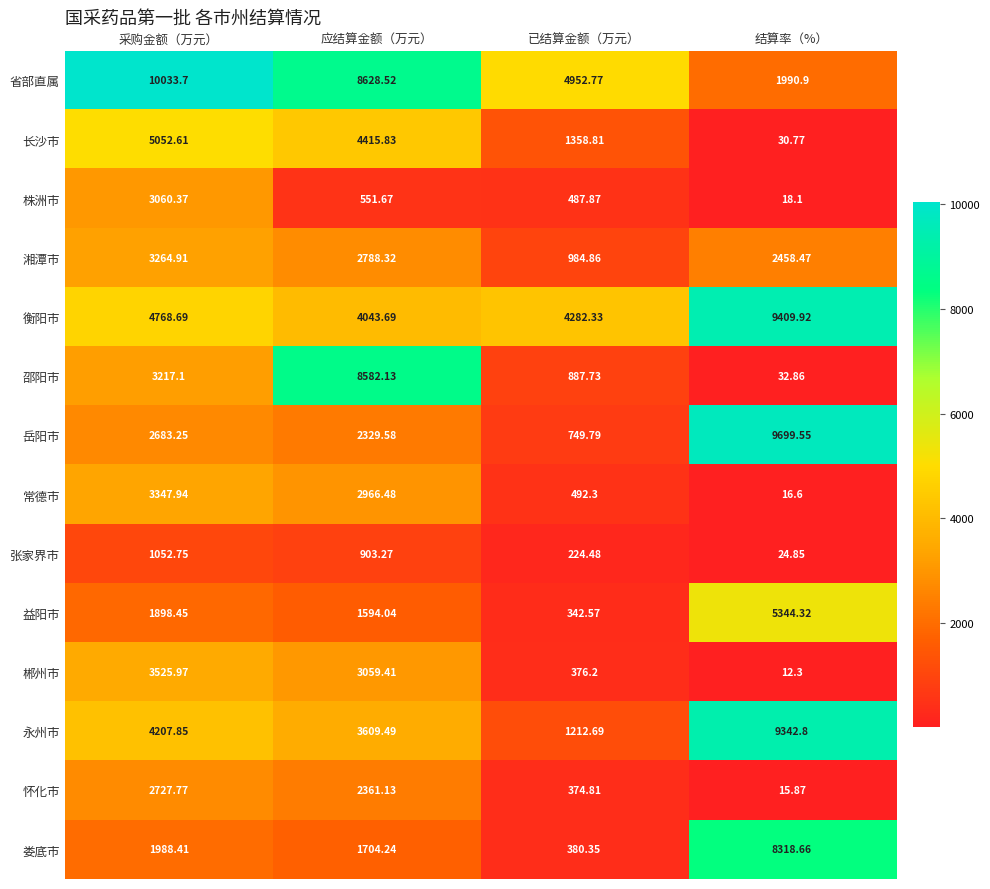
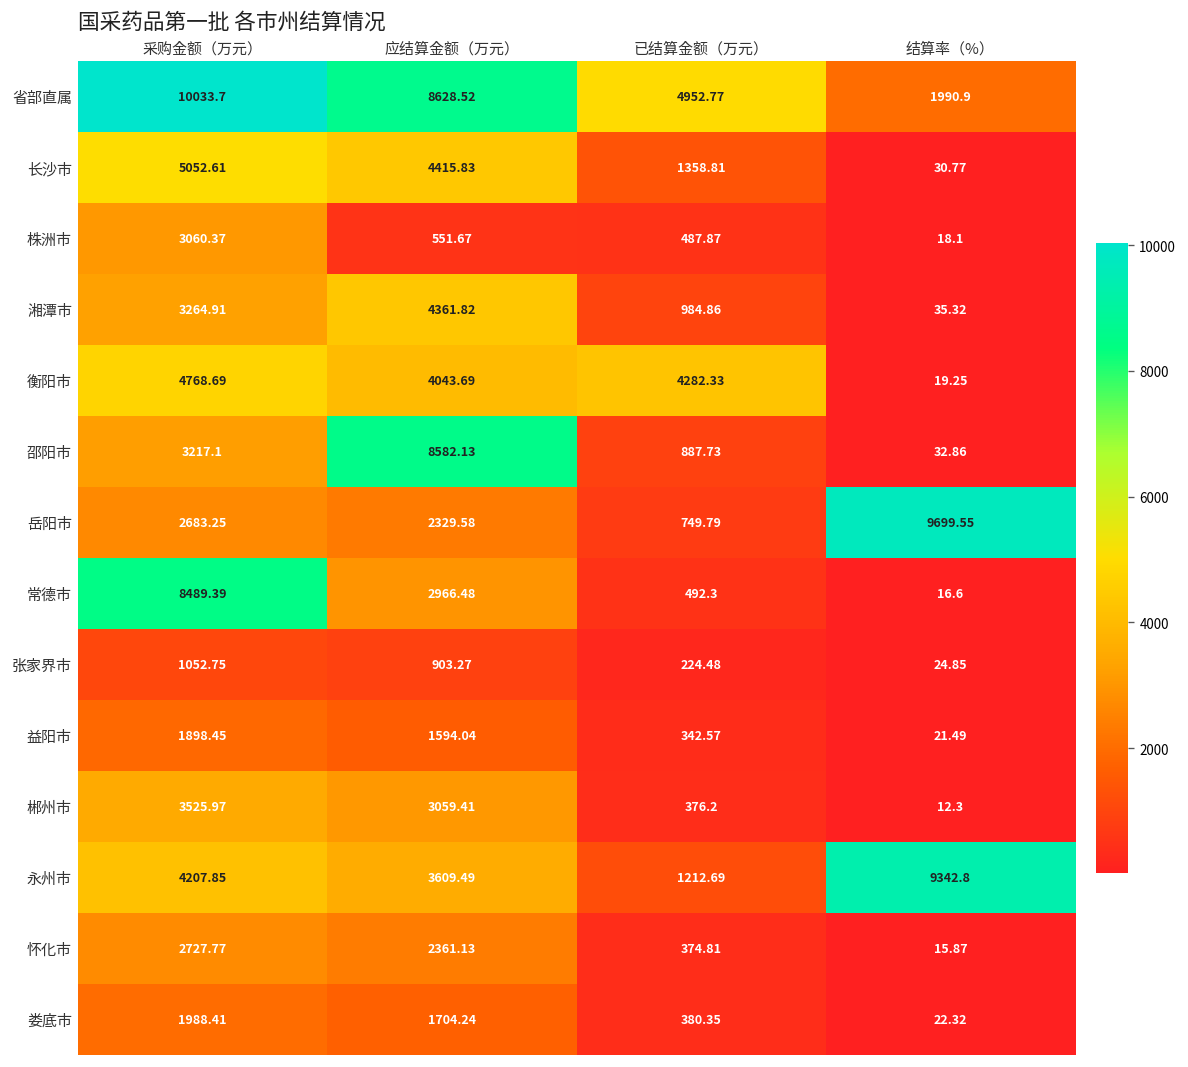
  {
    "省部直属": {
      "采购金额（万元）": 10033.7,
      "应结算金额（万元）": 8628.52,
      "已结算金额（万元）": 4952.77,
      "结算率（%）": 1990.9
    },
    "长沙市": {
      "采购金额（万元）": 5052.61,
      "应结算金额（万元）": 4415.83,
      "已结算金额（万元）": 1358.81,
      "结算率（%）": 30.77
    },
    "株洲市": {
      "采购金额（万元）": 3060.37,
      "应结算金额（万元）": 551.67,
      "已结算金额（万元）": 487.87,
      "结算率（%）": 18.1
    },
    "湘潭市": {
      "采购金额（万元）": 3264.91,
-     "应结算金额（万元）": 2788.32,
+     "应结算金额（万元）": 4361.82,
      "已结算金额（万元）": 984.86,
-     "结算率（%）": 2458.47
+     "结算率（%）": 35.32
    },
    "衡阳市": {
      "采购金额（万元）": 4768.69,
      "应结算金额（万元）": 4043.69,
      "已结算金额（万元）": 4282.33,
-     "结算率（%）": 9409.92
+     "结算率（%）": 19.25
    },
    "邵阳市": {
      "采购金额（万元）": 3217.1,
      "应结算金额（万元）": 8582.13,
      "已结算金额（万元）": 887.73,
      "结算率（%）": 32.86
    },
    "岳阳市": {
      "采购金额（万元）": 2683.25,
      "应结算金额（万元）": 2329.58,
      "已结算金额（万元）": 749.79,
      "结算率（%）": 9699.55
    },
    "常德市": {
-     "采购金额（万元）": 3347.94,
+     "采购金额（万元）": 8489.39,
      "应结算金额（万元）": 2966.48,
      "已结算金额（万元）": 492.3,
      "结算率（%）": 16.6
    },
    "张家界市": {
      "采购金额（万元）": 1052.75,
      "应结算金额（万元）": 903.27,
      "已结算金额（万元）": 224.48,
      "结算率（%）": 24.85
    },
    "益阳市": {
      "采购金额（万元）": 1898.45,
      "应结算金额（万元）": 1594.04,
      "已结算金额（万元）": 342.57,
-     "结算率（%）": 5344.32
+     "结算率（%）": 21.49
    },
    "郴州市": {
      "采购金额（万元）": 3525.97,
      "应结算金额（万元）": 3059.41,
      "已结算金额（万元）": 376.2,
      "结算率（%）": 12.3
    },
    "永州市": {
      "采购金额（万元）": 4207.85,
      "应结算金额（万元）": 3609.49,
      "已结算金额（万元）": 1212.69,
      "结算率（%）": 9342.8
    },
    "怀化市": {
      "采购金额（万元）": 2727.77,
      "应结算金额（万元）": 2361.13,
      "已结算金额（万元）": 374.81,
      "结算率（%）": 15.87
    },
    "娄底市": {
      "采购金额（万元）": 1988.41,
      "应结算金额（万元）": 1704.24,
      "已结算金额（万元）": 380.35,
-     "结算率（%）": 8318.66
+     "结算率（%）": 22.32
    }
  }
